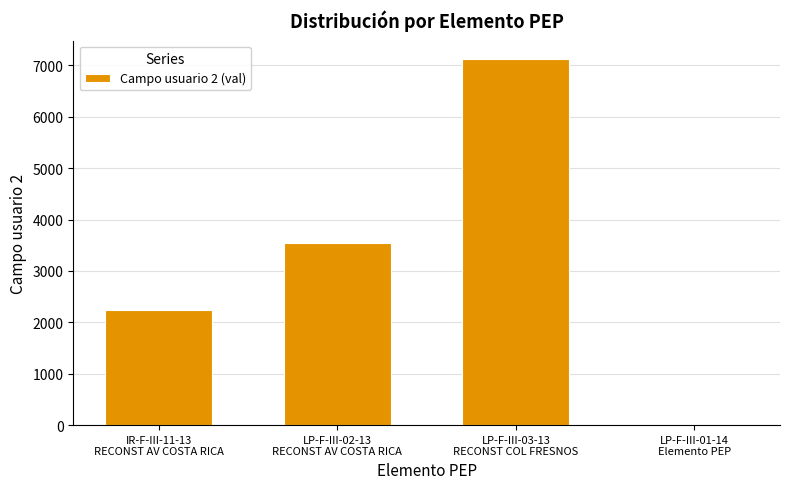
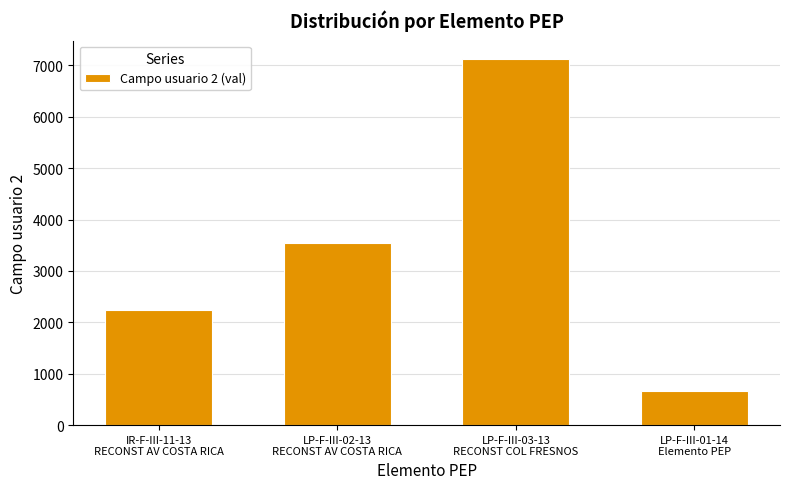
  {
    "IR-F-III-11-13 RECONST AV COSTA RICA": 2300,
    "LP-F-III-02-13 RECONST AV COSTA RICA": 3500,
    "LP-F-III-03-13 RECONST COL FRESNOS": 7100,
-   "LP-F-III-01-14 Elemento PEP": 0
+   "LP-F-III-01-14 Elemento PEP": 700
  }
